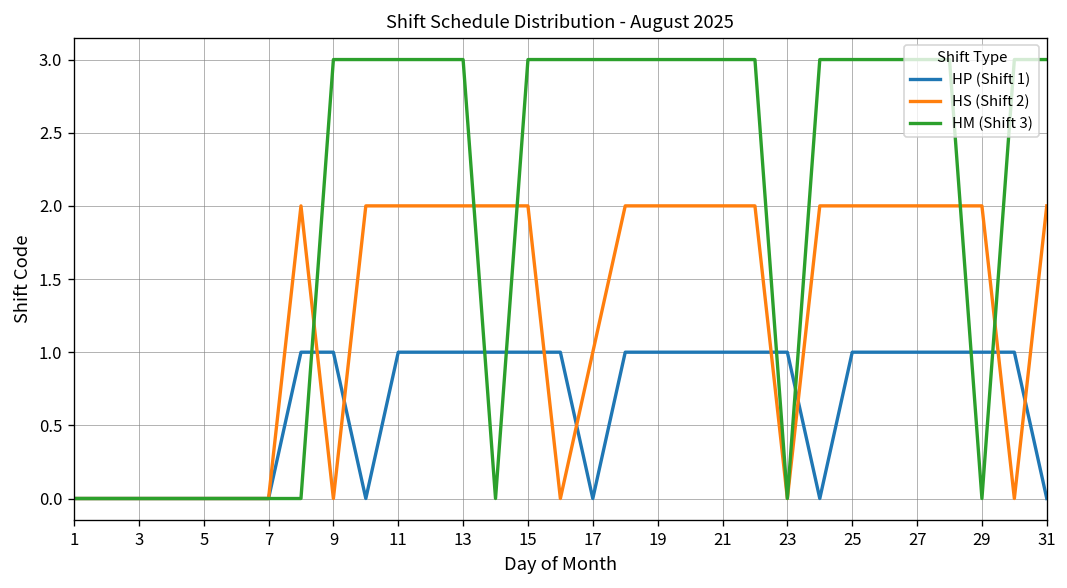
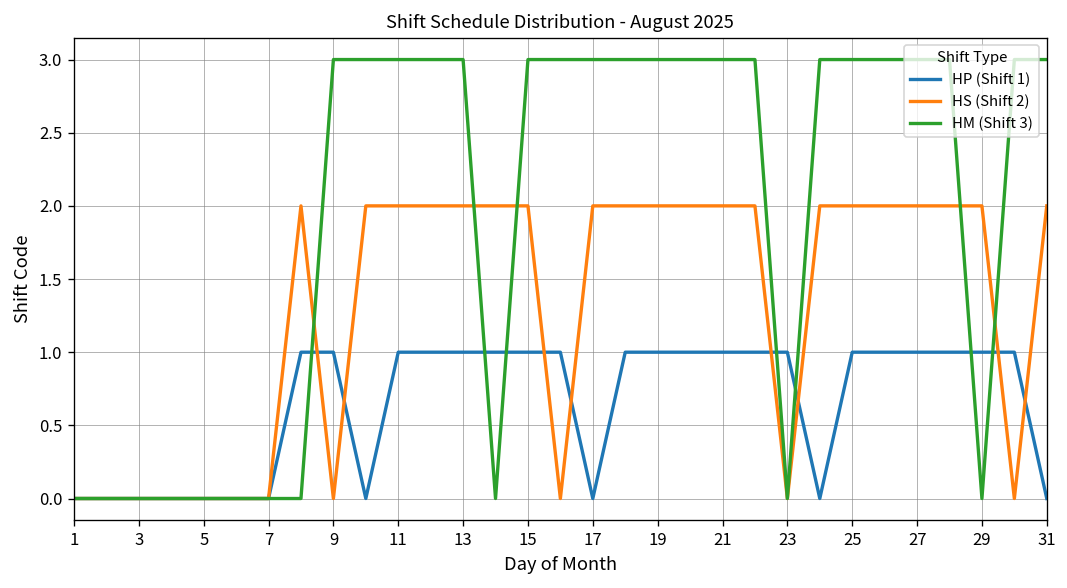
  {
    "HP (Shift 1)": {
      "9": 1,
      "11": 1,
      "13": 1,
      "15": 1,
      "17": 0,
      "19": 1,
      "21": 1,
      "23": 1,
      "25": 1,
      "27": 1,
      "29": 1,
      "31": 0
    },
    "HS (Shift 2)": {
      "9": 0,
      "11": 2,
      "13": 2,
      "15": 2,
-     "17": 1,
+     "17": 2,
      "19": 2,
      "21": 2,
      "25": 2,
      "27": 2,
      "29": 2,
      "31": 2
    },
    "HM (Shift 3)": {
      "9": 3,
      "11": 3,
      "13": 3,
      "15": 3,
      "17": 3,
      "19": 3,
      "21": 3,
      "25": 3,
      "29": 0,
      "31": 3
    }
  }
